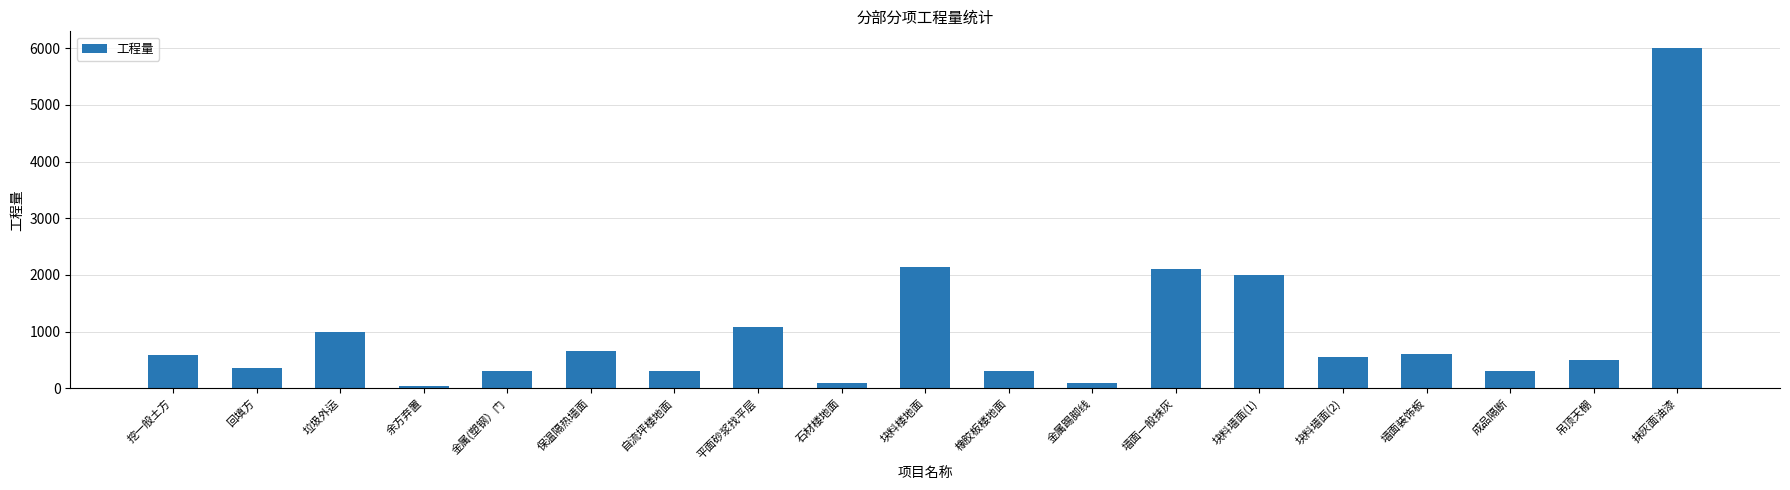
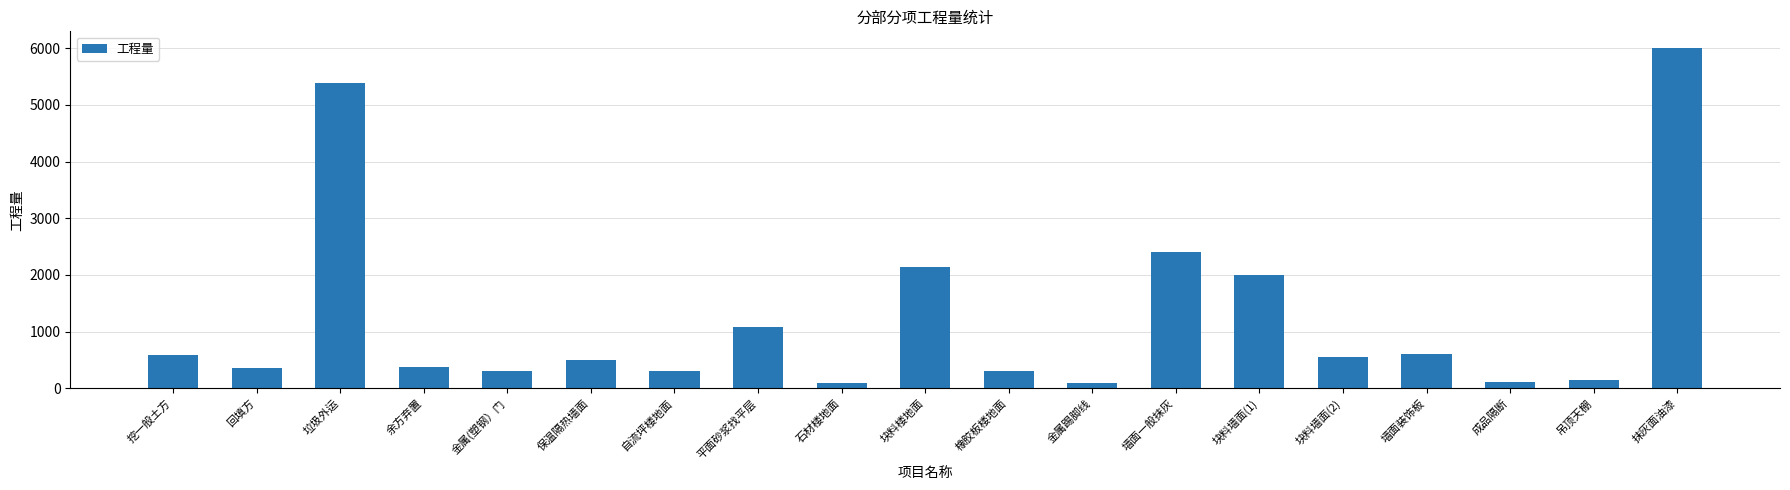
  {
    "挖一般土方": 600,
    "回填方": 400,
-   "垃圾外运": 1000,
-   "余方弃置": 0,
+   "垃圾外运": 5400,
+   "余方弃置": 400,
    "金属(塑钢）门": 300,
-   "保温隔热墙面": 700,
+   "保温隔热墙面": 500,
    "自流坪楼地面": 300,
    "平面砂浆找平层": 1100,
    "石材楼地面": 100,
    "块料楼地面": 2100,
    "橡胶板楼地面": 300,
    "金属踢脚线": 100,
-   "墙面一般抹灰": 2100,
+   "墙面一般抹灰": 2400,
    "块料墙面(1)": 2000,
    "块料墙面(2)": 600,
    "墙面装饰板": 600,
-   "成品隔断": 300,
-   "吊顶天棚": 500,
+   "成品隔断": 100,
+   "吊顶天棚": 200,
    "抹灰面油漆": 6000
  }
